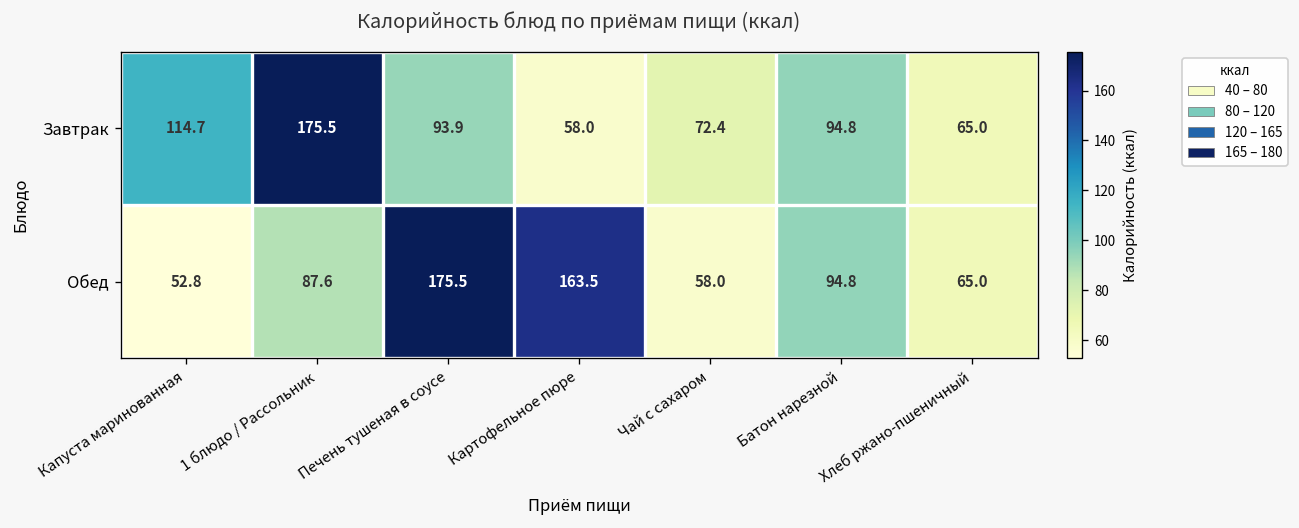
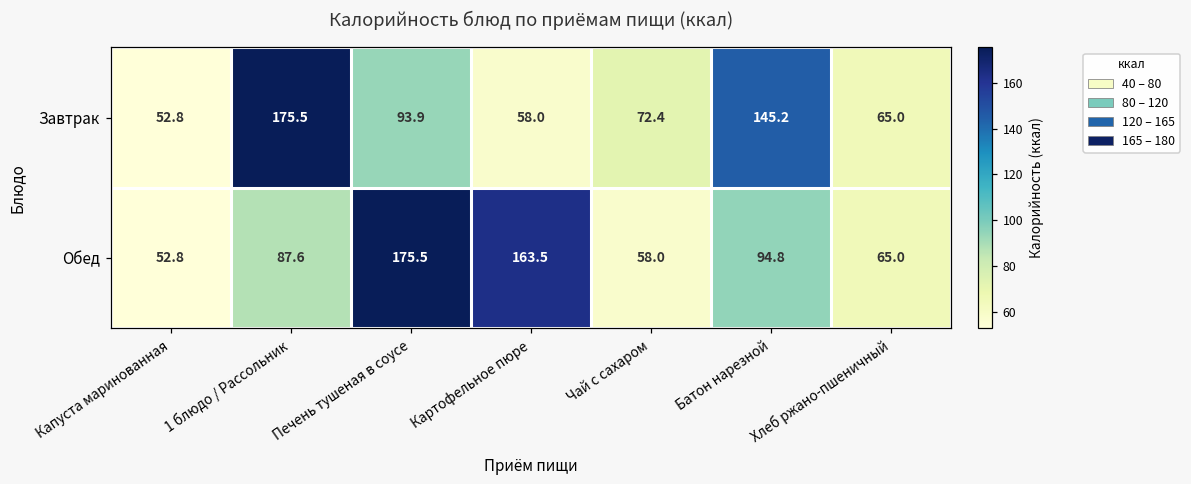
  {
    "Завтрак": {
-     "Капуста маринованная": 114.7,
+     "Капуста маринованная": 52.8,
      "1 блюдо / Рассольник": 175.5,
      "Печень тушеная в соусе": 93.9,
      "Картофельное пюре": 58.0,
      "Чай с сахаром": 72.4,
-     "Батон нарезной": 94.8,
+     "Батон нарезной": 145.2,
      "Хлеб ржано-пшеничный": 65.0
    },
    "Обед": {
      "Капуста маринованная": 52.8,
      "1 блюдо / Рассольник": 87.6,
      "Печень тушеная в соусе": 175.5,
      "Картофельное пюре": 163.5,
      "Чай с сахаром": 58.0,
      "Батон нарезной": 94.8,
      "Хлеб ржано-пшеничный": 65.0
    }
  }
